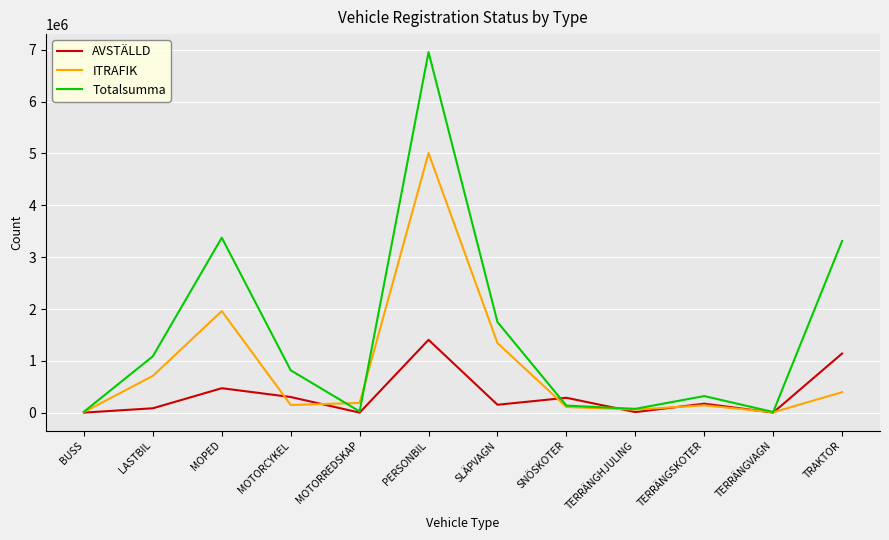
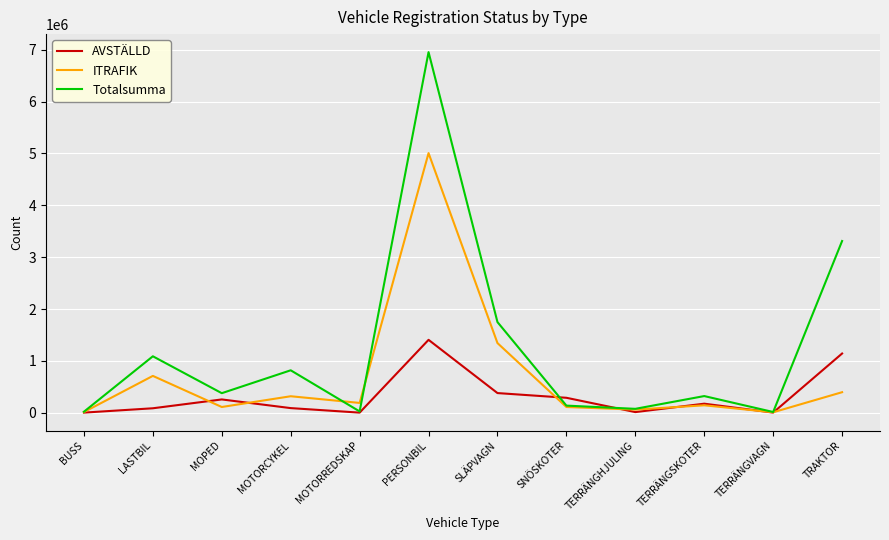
  {
    "AVSTÄLLD": {
      "LASTBIL": 100000,
-     "MOPED": 500000,
-     "MOTORCYKEL": 300000,
+     "MOPED": 300000,
+     "MOTORCYKEL": 100000,
      "PERSONBIL": 1400000,
-     "SLÄPVAGN": 200000,
+     "SLÄPVAGN": 400000,
      "SNÖSKOTER": 300000,
      "TRAKTOR": 1100000
    },
    "ITRAFIK": {
      "LASTBIL": 700000,
-     "MOPED": 2000000,
-     "MOTORCYKEL": 200000,
+     "MOPED": 100000,
+     "MOTORCYKEL": 300000,
      "MOTORREDSKAP": 200000,
      "PERSONBIL": 5000000,
      "SLÄPVAGN": 1300000,
      "TRAKTOR": 400000
    },
    "Totalsumma": {
      "LASTBIL": 1100000,
-     "MOPED": 3400000,
+     "MOPED": 400000,
      "MOTORCYKEL": 800000,
      "PERSONBIL": 7000000,
      "SLÄPVAGN": 1700000,
      "TERRÄNGSKOTER": 300000,
      "TRAKTOR": 3300000
    }
  }
